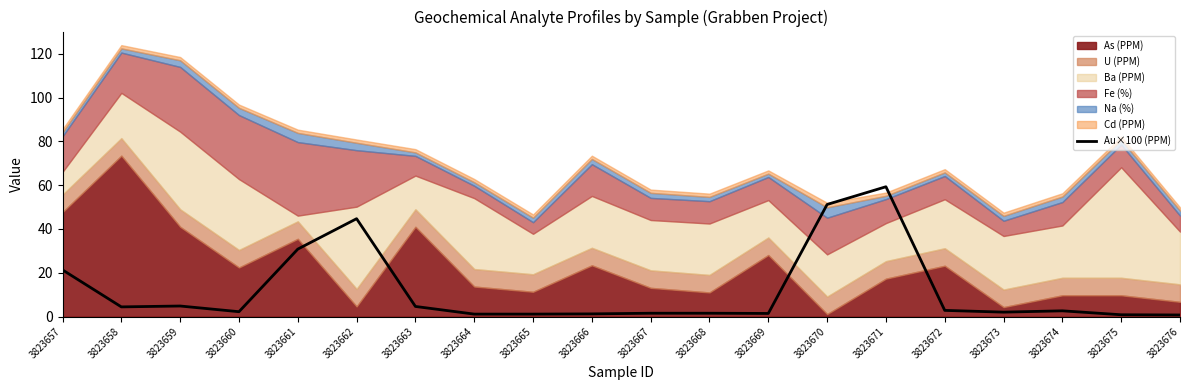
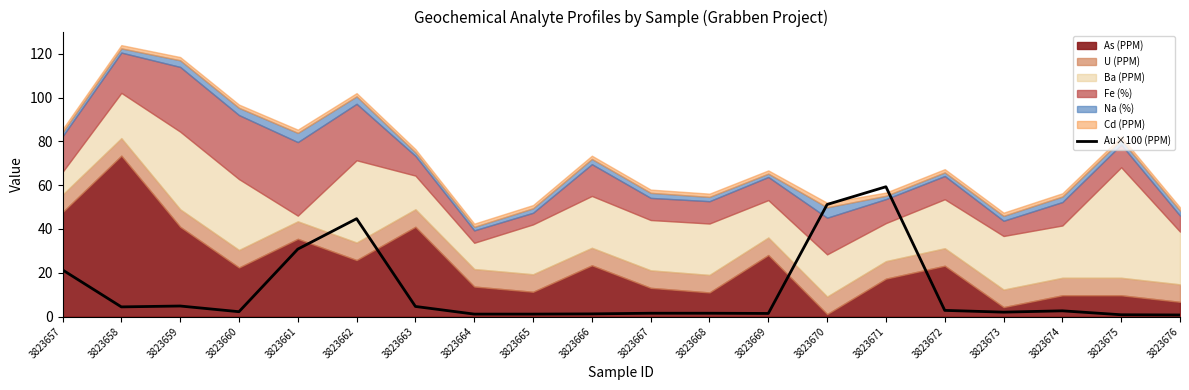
  {
    "Au×100 (PPM)": {
      "3823657": 21,
      "3823658": 4,
      "3823659": 5,
      "3823660": 2,
      "3823661": 31,
      "3823662": 45,
      "3823663": 5,
      "3823664": 1,
      "3823665": 1,
      "3823666": 1,
      "3823667": 2,
      "3823668": 2,
      "3823669": 1,
      "3823671": 59,
      "3823672": 3,
      "3823673": 2,
      "3823674": 3,
      "3823675": 1,
      "3823676": 1
    },
    "As (PPM)": {
      "3823657": 48,
      "3823658": 74,
      "3823659": 41,
      "3823660": 22,
      "3823661": 36,
-     "3823662": 5,
+     "3823662": 26,
      "3823663": 41,
      "3823664": 14,
      "3823665": 11,
      "3823666": 23,
      "3823667": 13,
      "3823668": 11,
      "3823669": 28,
      "3823671": 17,
      "3823672": 23,
      "3823673": 4,
      "3823674": 10,
      "3823675": 10,
      "3823676": 7
    },
    "Ba (PPM)": {
      "3823657": 10,
      "3823658": 21,
      "3823659": 36,
      "3823660": 32,
      "3823661": 3,
      "3823662": 38,
      "3823663": 15,
-     "3823664": 32,
-     "3823665": 18,
+     "3823664": 12,
+     "3823665": 23,
      "3823666": 24,
      "3823667": 23,
      "3823668": 24,
      "3823669": 17,
      "3823670": 19,
      "3823671": 17,
      "3823672": 22,
      "3823673": 24,
      "3823674": 24,
      "3823675": 51,
      "3823676": 24
    },
    "Na (%)": {
      "3823657": 2,
      "3823658": 2,
      "3823659": 3,
      "3823660": 3,
      "3823661": 4,
      "3823662": 3,
      "3823663": 2,
      "3823664": 2,
      "3823665": 2,
      "3823666": 2,
      "3823667": 2,
      "3823668": 2,
      "3823669": 2,
      "3823670": 5,
      "3823671": 2,
      "3823672": 2,
      "3823673": 2,
      "3823674": 3,
      "3823676": 2
    }
  }
